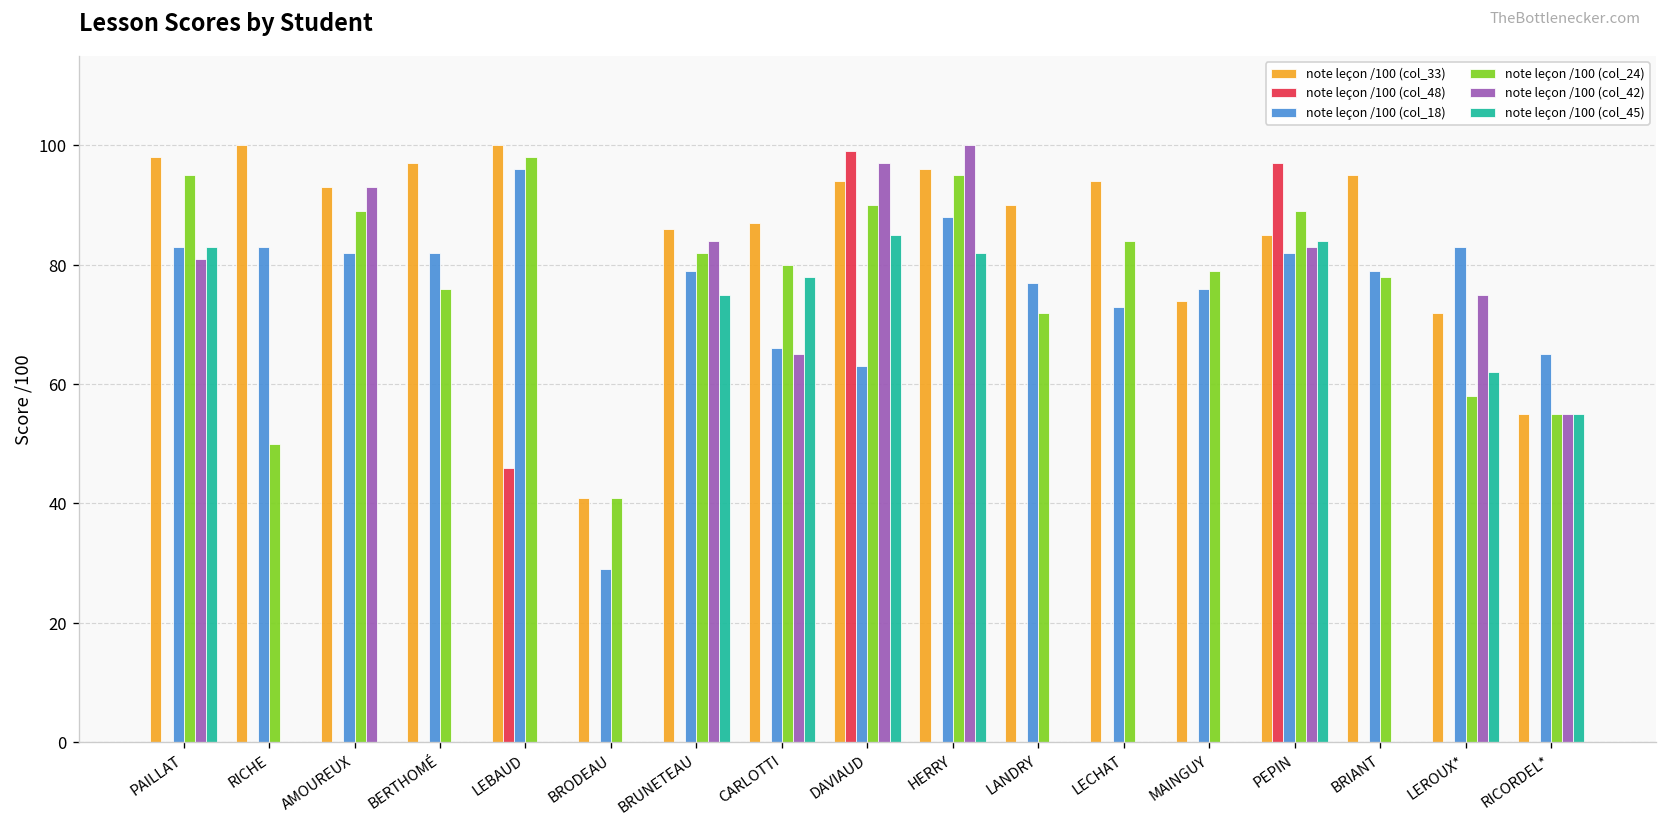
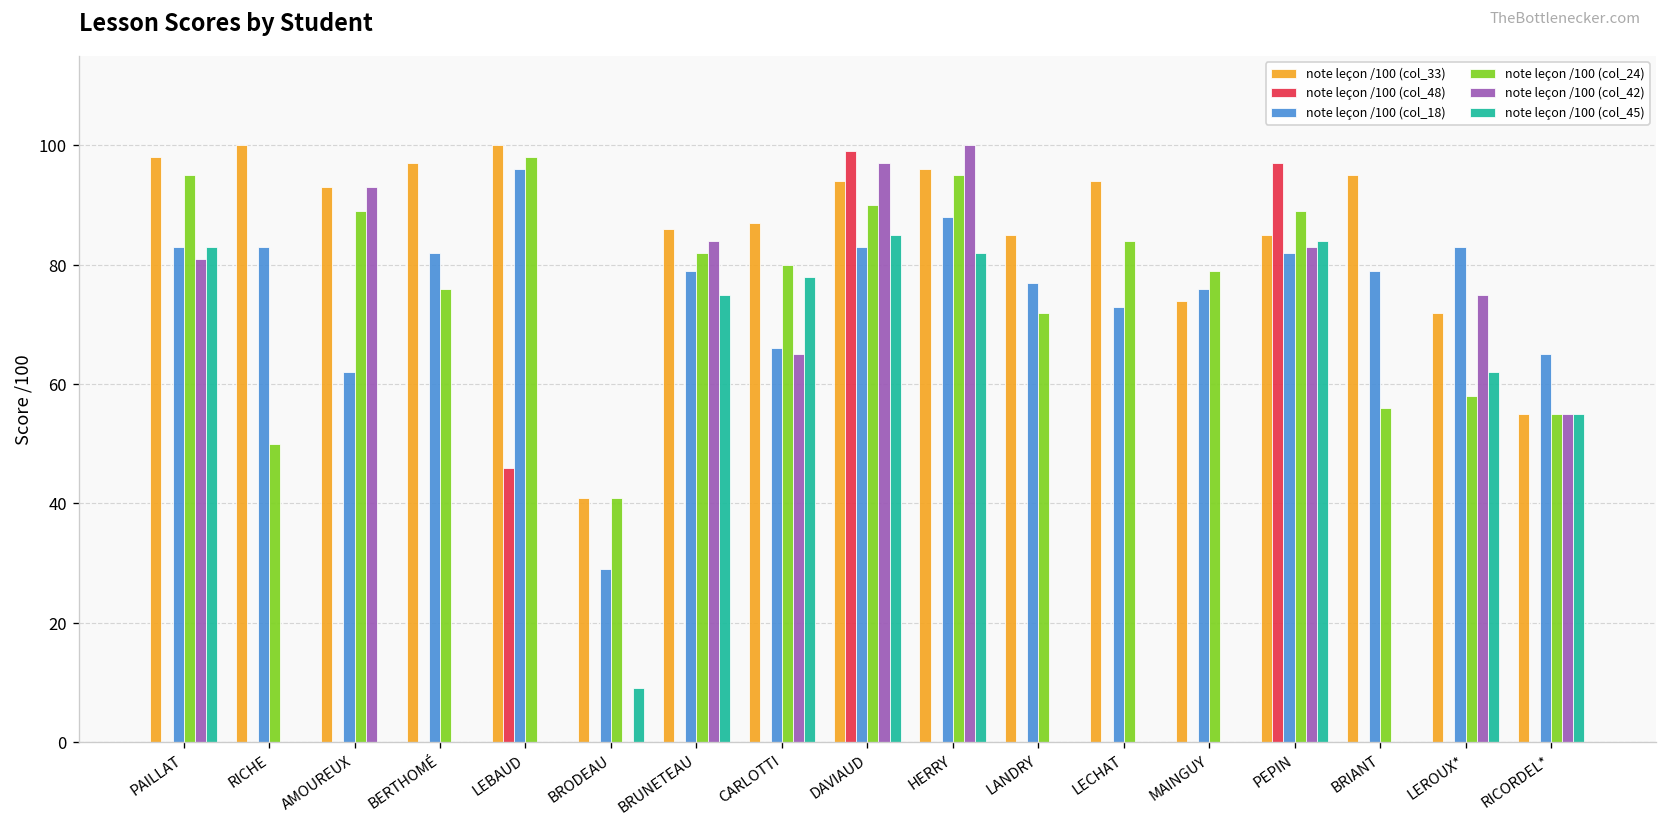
  {
    "note leçon /100 (col_33)": {
      "PAILLAT": 98,
      "RICHE": 100,
      "AMOUREUX": 93,
      "BERTHOMÉ": 97,
      "LEBAUD": 100,
      "BRODEAU": 41,
      "BRUNETEAU": 86,
      "CARLOTTI": 87,
      "DAVIAUD": 94,
      "HERRY": 96,
-     "LANDRY": 90,
+     "LANDRY": 85,
      "LECHAT": 94,
      "MAINGUY": 74,
      "PEPIN": 85,
      "BRIANT": 95,
      "LEROUX*": 72,
      "RICORDEL*": 55
    },
    "note leçon /100 (col_48)": {
      "PAILLAT": 0,
      "RICHE": 0,
      "AMOUREUX": 0,
      "BERTHOMÉ": 0,
      "LEBAUD": 46,
      "BRODEAU": 0,
      "BRUNETEAU": 0,
      "CARLOTTI": 0,
      "DAVIAUD": 99,
      "HERRY": 0,
      "LANDRY": 0,
      "LECHAT": 0,
      "MAINGUY": 0,
      "PEPIN": 97,
      "BRIANT": 0,
      "LEROUX*": 0,
      "RICORDEL*": 0
    },
    "note leçon /100 (col_18)": {
      "PAILLAT": 83,
      "RICHE": 83,
-     "AMOUREUX": 82,
+     "AMOUREUX": 62,
      "BERTHOMÉ": 82,
      "LEBAUD": 96,
      "BRODEAU": 29,
      "BRUNETEAU": 79,
      "CARLOTTI": 66,
-     "DAVIAUD": 63,
+     "DAVIAUD": 83,
      "HERRY": 88,
      "LANDRY": 77,
      "LECHAT": 73,
      "MAINGUY": 76,
      "PEPIN": 82,
      "BRIANT": 79,
      "LEROUX*": 83,
      "RICORDEL*": 65
    },
    "note leçon /100 (col_24)": {
      "PAILLAT": 95,
      "RICHE": 50,
      "AMOUREUX": 89,
      "BERTHOMÉ": 76,
      "LEBAUD": 98,
      "BRODEAU": 41,
      "BRUNETEAU": 82,
      "CARLOTTI": 80,
      "DAVIAUD": 90,
      "HERRY": 95,
      "LANDRY": 72,
      "LECHAT": 84,
      "MAINGUY": 79,
      "PEPIN": 89,
-     "BRIANT": 78,
+     "BRIANT": 56,
      "LEROUX*": 58,
      "RICORDEL*": 55
    },
    "note leçon /100 (col_42)": {
      "PAILLAT": 81,
      "RICHE": 0,
      "AMOUREUX": 93,
      "BERTHOMÉ": 0,
      "LEBAUD": 0,
      "BRODEAU": 0,
      "BRUNETEAU": 84,
      "CARLOTTI": 65,
      "DAVIAUD": 97,
      "HERRY": 100,
      "LANDRY": 0,
      "LECHAT": 0,
      "MAINGUY": 0,
      "PEPIN": 83,
      "BRIANT": 0,
      "LEROUX*": 75,
      "RICORDEL*": 55
    },
    "note leçon /100 (col_45)": {
      "PAILLAT": 83,
      "RICHE": 0,
      "AMOUREUX": 0,
      "BERTHOMÉ": 0,
      "LEBAUD": 0,
-     "BRODEAU": 0,
+     "BRODEAU": 9,
      "BRUNETEAU": 75,
      "CARLOTTI": 78,
      "DAVIAUD": 85,
      "HERRY": 82,
      "LANDRY": 0,
      "LECHAT": 0,
      "MAINGUY": 0,
      "PEPIN": 84,
      "BRIANT": 0,
      "LEROUX*": 62,
      "RICORDEL*": 55
    }
  }
